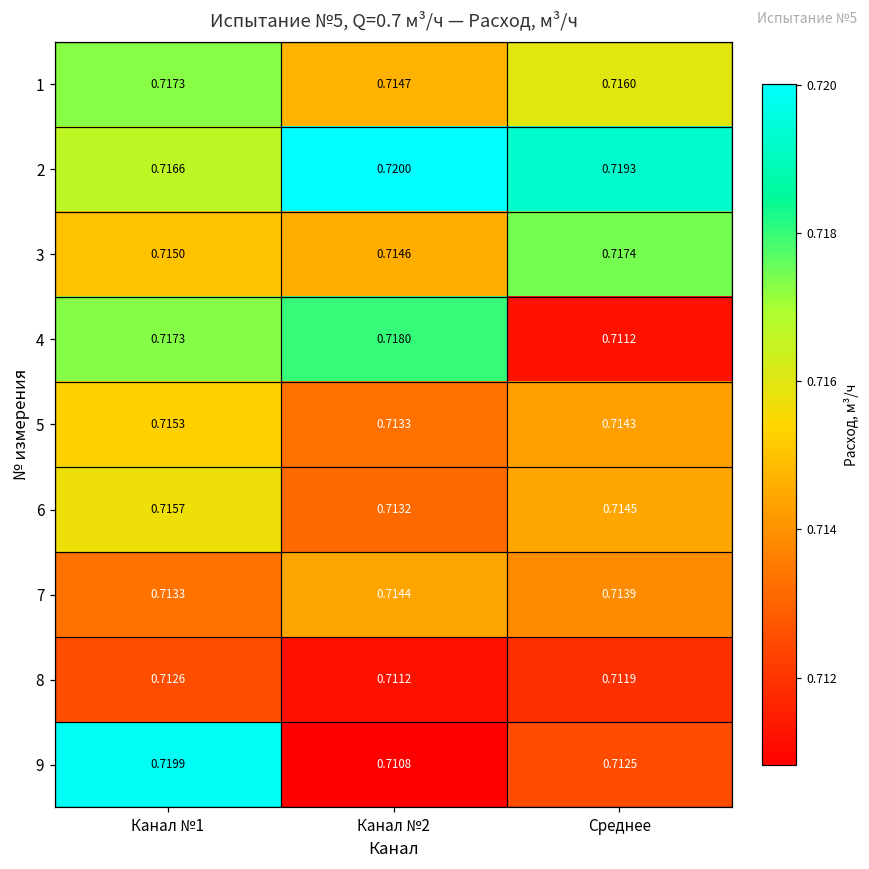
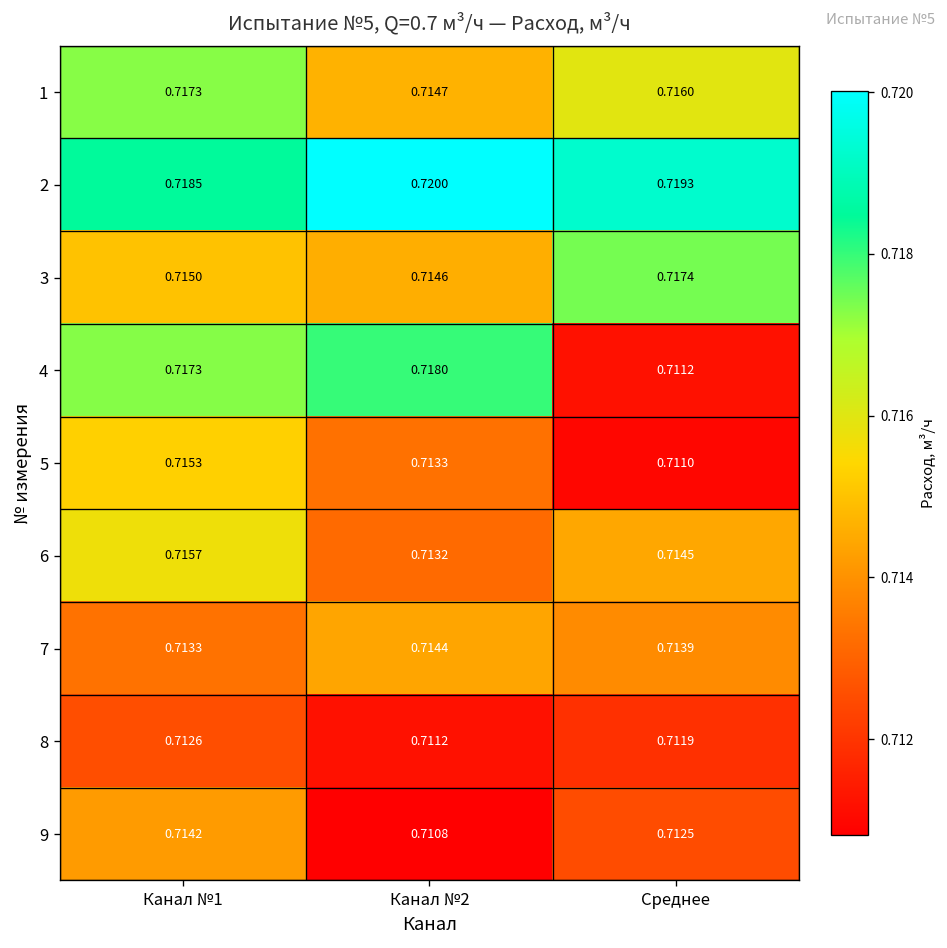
  {
    "1": {
      "Канал №1": 0.7173,
      "Канал №2": 0.7147,
      "Среднее": 0.7160
    },
    "2": {
-     "Канал №1": 0.7166,
+     "Канал №1": 0.7185,
      "Канал №2": 0.7200,
      "Среднее": 0.7193
    },
    "3": {
      "Канал №1": 0.7150,
      "Канал №2": 0.7146,
      "Среднее": 0.7174
    },
    "4": {
      "Канал №1": 0.7173,
      "Канал №2": 0.7180,
      "Среднее": 0.7112
    },
    "5": {
      "Канал №1": 0.7153,
      "Канал №2": 0.7133,
-     "Среднее": 0.7143
+     "Среднее": 0.7110
    },
    "6": {
      "Канал №1": 0.7157,
      "Канал №2": 0.7132,
      "Среднее": 0.7145
    },
    "7": {
      "Канал №1": 0.7133,
      "Канал №2": 0.7144,
      "Среднее": 0.7139
    },
    "8": {
      "Канал №1": 0.7126,
      "Канал №2": 0.7112,
      "Среднее": 0.7119
    },
    "9": {
-     "Канал №1": 0.7199,
+     "Канал №1": 0.7142,
      "Канал №2": 0.7108,
      "Среднее": 0.7125
    }
  }
